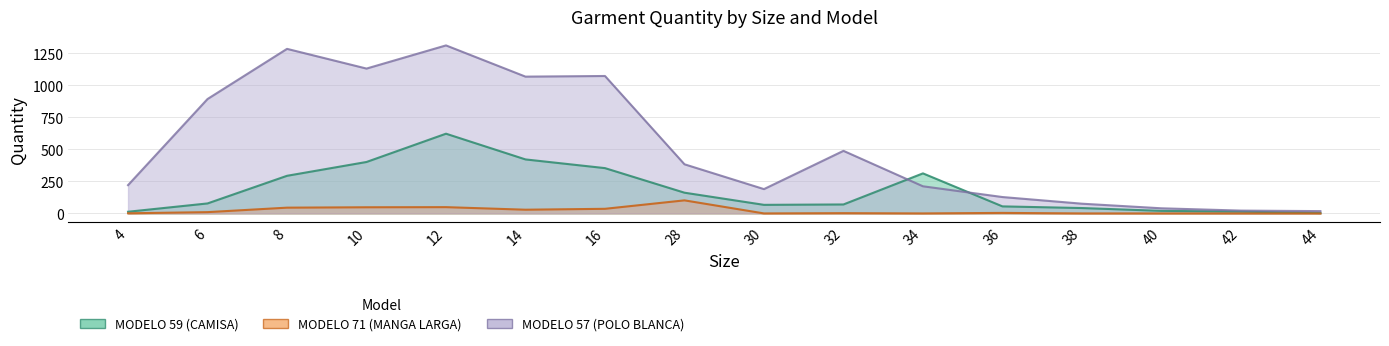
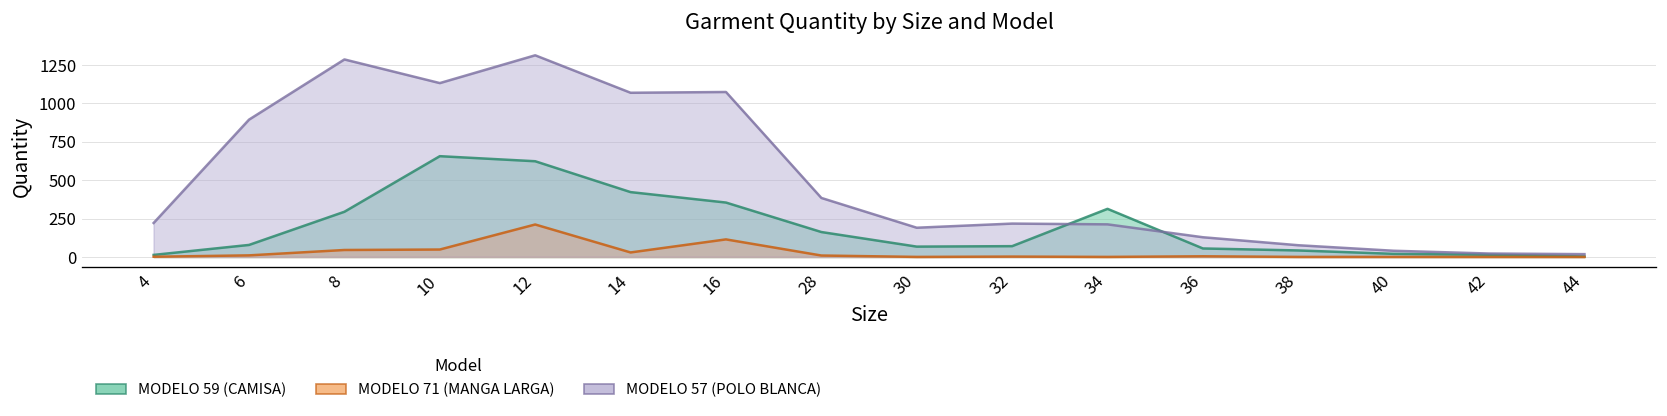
  {
    "MODELO 59 (CAMISA)": {
      "6": 80,
      "8": 290,
-     "10": 400,
+     "10": 660,
      "12": 620,
      "14": 420,
      "16": 350,
      "28": 160,
      "30": 70,
      "32": 70,
      "34": 310,
      "36": 60,
      "38": 40
    },
    "MODELO 71 (MANGA LARGA)": {
      "6": 10,
      "8": 50,
      "10": 50,
-     "12": 50,
+     "12": 210,
      "14": 30,
-     "16": 40,
-     "28": 100,
+     "16": 110,
+     "28": 10,
      "30": 0,
      "32": 0,
      "34": 0,
      "36": 0,
      "38": 0,
      "40": 0
    },
    "MODELO 57 (POLO BLANCA)": {
      "4": 220,
      "6": 890,
      "8": 1290,
      "10": 1130,
      "12": 1310,
      "14": 1070,
      "16": 1070,
      "28": 380,
      "30": 190,
-     "32": 490,
+     "32": 220,
      "34": 210,
      "36": 130,
      "38": 80
    }
  }
